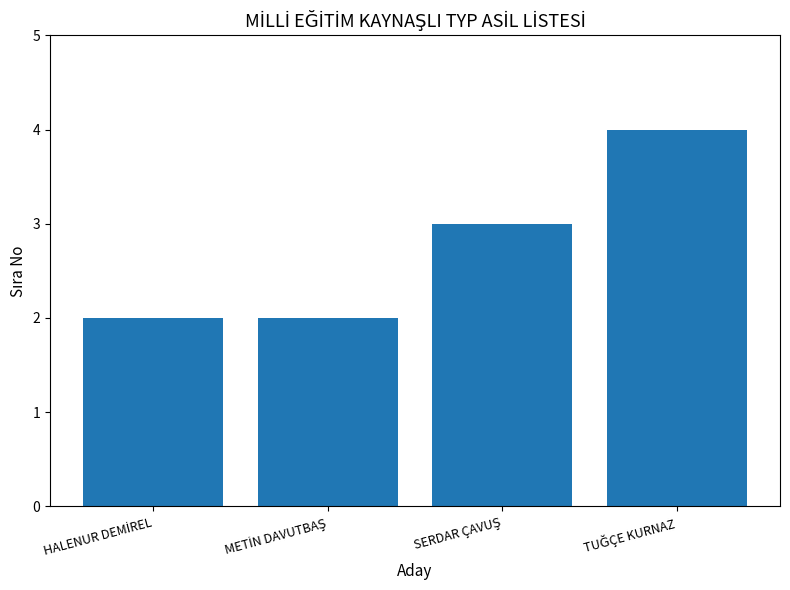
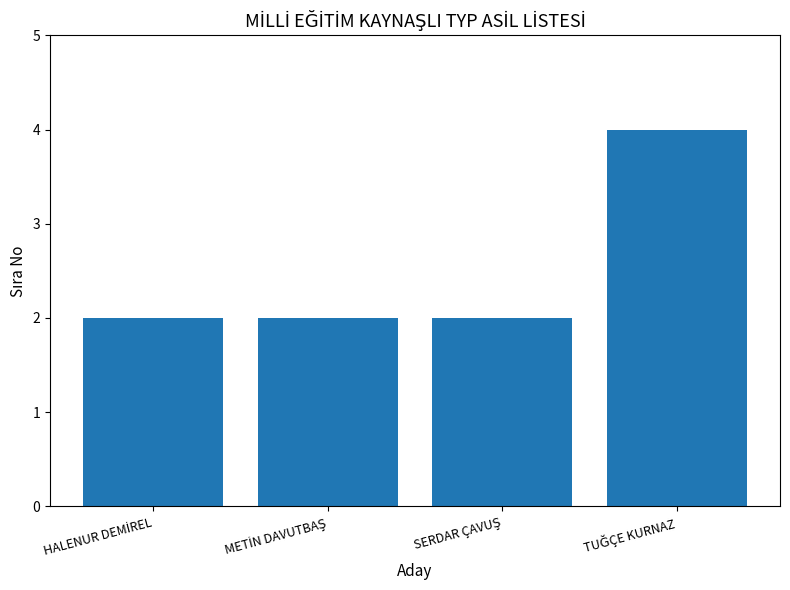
  {
    "HALENUR DEMİREL": 2,
    "METİN DAVUTBAŞ": 2,
-   "SERDAR ÇAVUŞ": 3,
+   "SERDAR ÇAVUŞ": 2,
    "TUĞÇE KURNAZ": 4
  }
